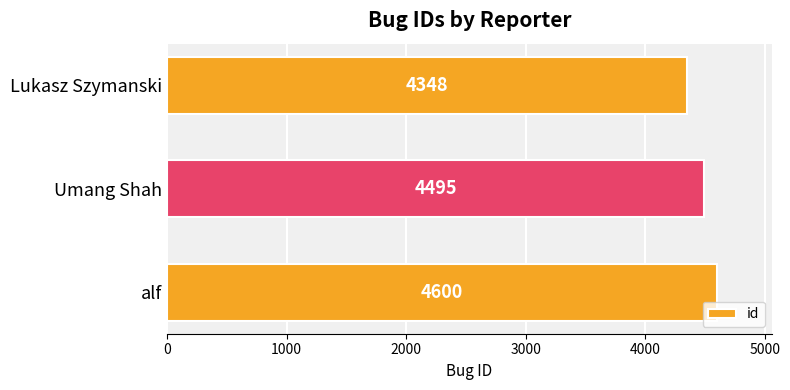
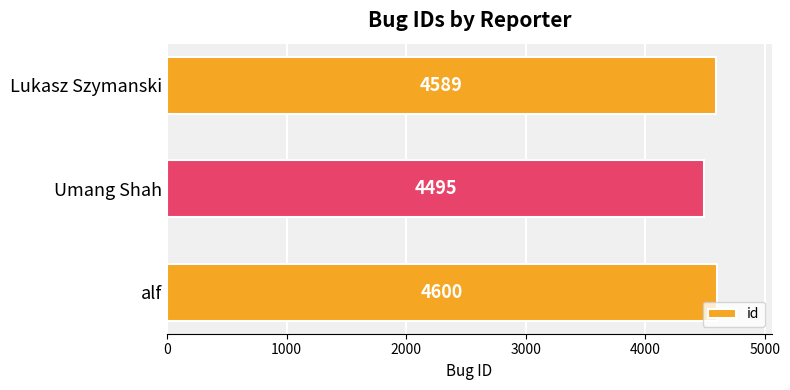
  {
-   "Lukasz Szymanski": 4348,
+   "Lukasz Szymanski": 4589,
    "Umang Shah": 4495,
    "alf": 4600
  }
